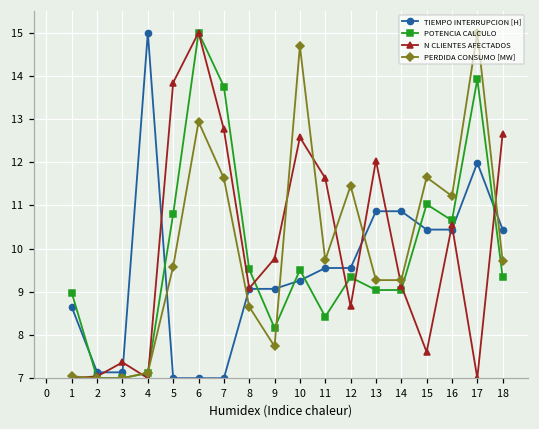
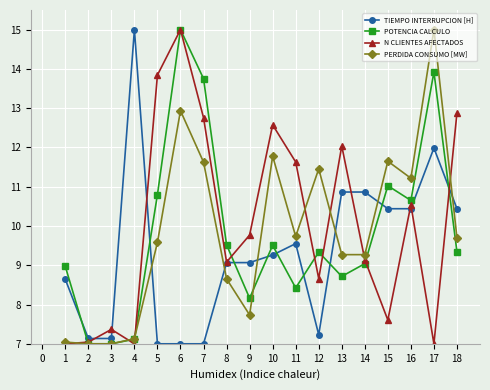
  {
    "TIEMPO INTERRUPCION [H]": {
      "1": 8.6,
      "2": 7.1,
      "3": 7.1,
      "4": 15.0,
      "5": 7.0,
      "6": 7.0,
      "7": 7.0,
      "9": 9.1,
      "10": 9.3,
      "11": 9.6,
-     "12": 9.6,
+     "12": 7.2,
      "13": 10.9,
      "14": 10.9,
      "15": 10.4,
      "16": 10.4,
      "17": 12.0,
      "18": 10.4
    },
    "POTENCIA CALCULO": {
      "1": 9.0,
      "5": 10.8,
      "7": 13.8,
      "8": 9.5,
      "9": 8.2,
      "10": 9.5,
      "11": 8.4,
      "12": 9.3,
-     "13": 9.0,
+     "13": 8.7,
      "14": 9.0,
      "15": 11.0,
      "16": 10.7,
      "17": 13.9,
      "18": 9.3
    },
    "N CLIENTES AFECTADOS": {
      "3": 7.4,
      "4": 7.0,
      "5": 13.8,
      "7": 12.8,
      "9": 9.8,
      "10": 12.6,
      "11": 11.6,
      "12": 8.7,
      "13": 12.0,
      "14": 9.1,
      "15": 7.6,
      "16": 10.5,
      "17": 7.0,
-     "18": 12.7
+     "18": 12.9
    },
    "PERDIDA CONSUMO [MW]": {
      "5": 9.6,
      "6": 12.9,
      "7": 11.6,
      "8": 8.7,
      "9": 7.7,
-     "10": 14.7,
+     "10": 11.8,
      "11": 9.7,
      "12": 11.5,
      "13": 9.3,
      "14": 9.3,
      "15": 11.6,
      "16": 11.2,
      "18": 9.7
    }
  }
